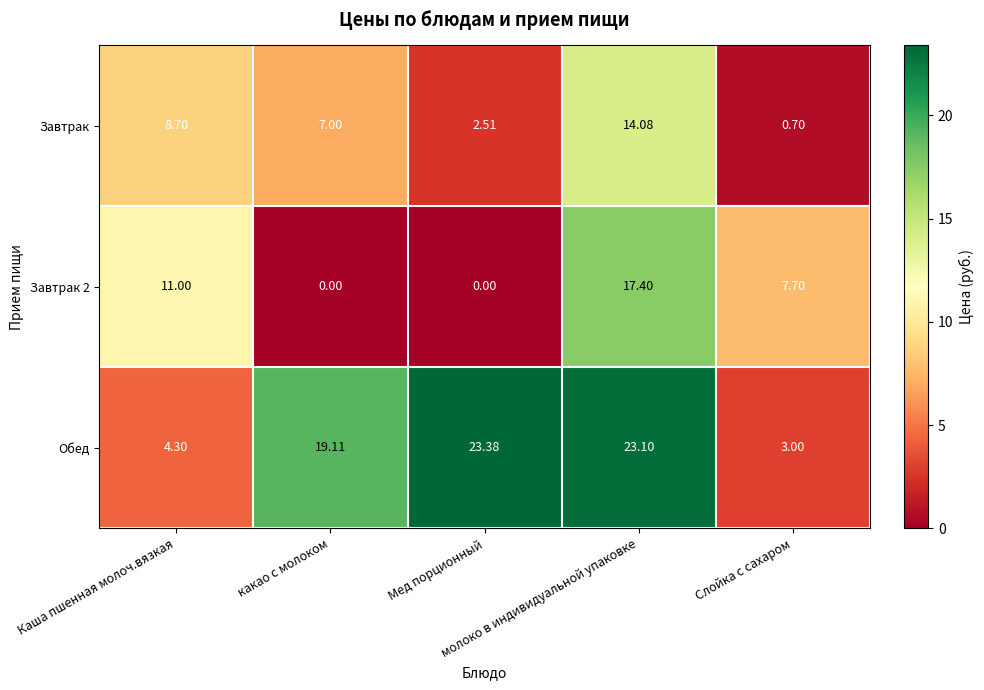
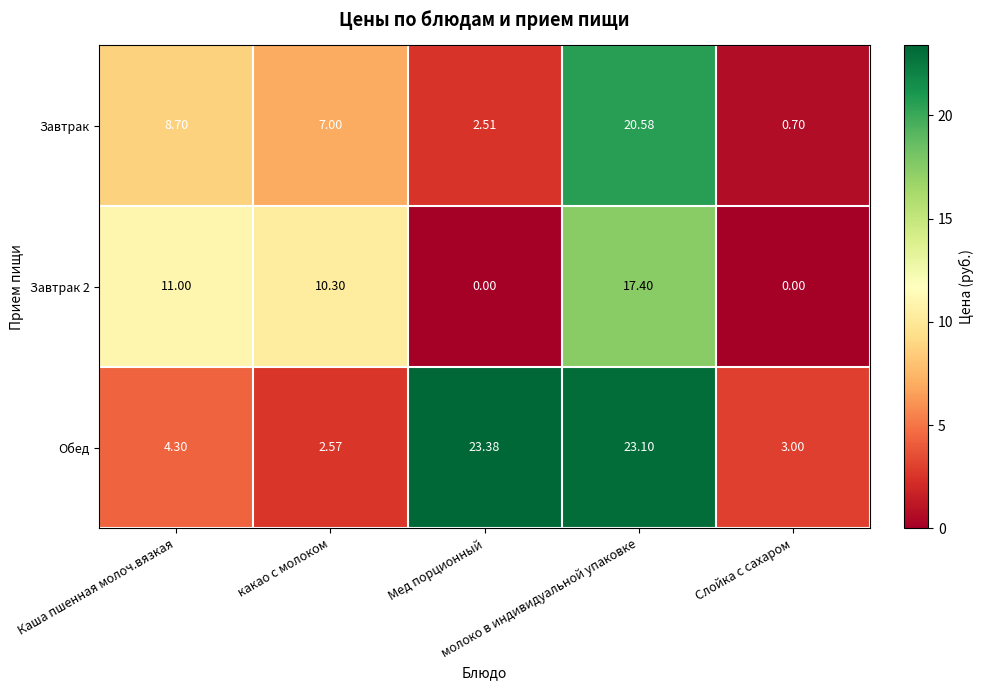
  {
    "Завтрак": {
      "Каша пшенная молоч.вязкая": 8.70,
      "какао с молоком": 7.00,
      "Мед порционный": 2.51,
-     "молоко в индивидуальной упаковке": 14.08,
+     "молоко в индивидуальной упаковке": 20.58,
      "Слойка с сахаром": 0.70
    },
    "Завтрак 2": {
      "Каша пшенная молоч.вязкая": 11.00,
-     "какао с молоком": 0.00,
+     "какао с молоком": 10.30,
      "Мед порционный": 0.00,
      "молоко в индивидуальной упаковке": 17.40,
-     "Слойка с сахаром": 7.70
+     "Слойка с сахаром": 0.00
    },
    "Обед": {
      "Каша пшенная молоч.вязкая": 4.30,
-     "какао с молоком": 19.11,
+     "какао с молоком": 2.57,
      "Мед порционный": 23.38,
      "молоко в индивидуальной упаковке": 23.10,
      "Слойка с сахаром": 3.00
    }
  }
